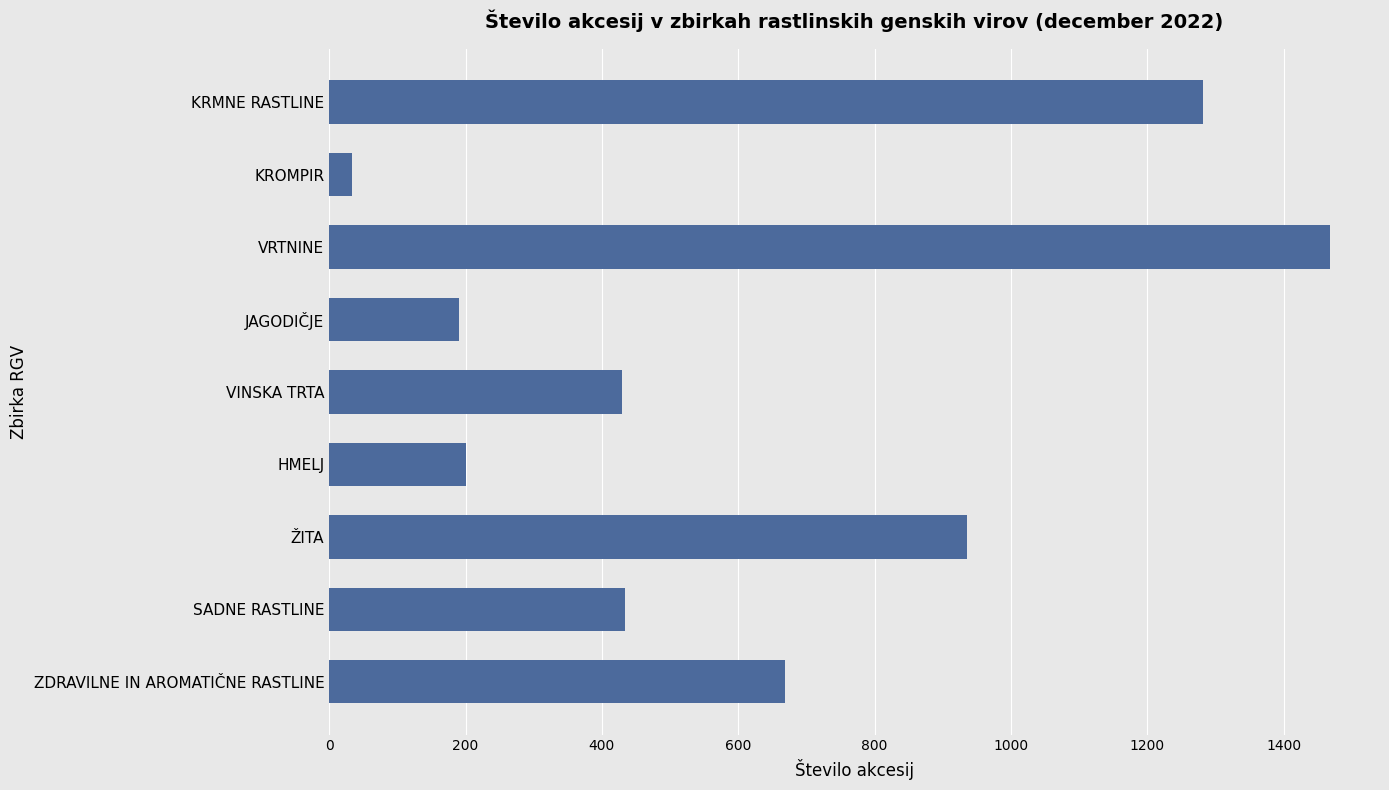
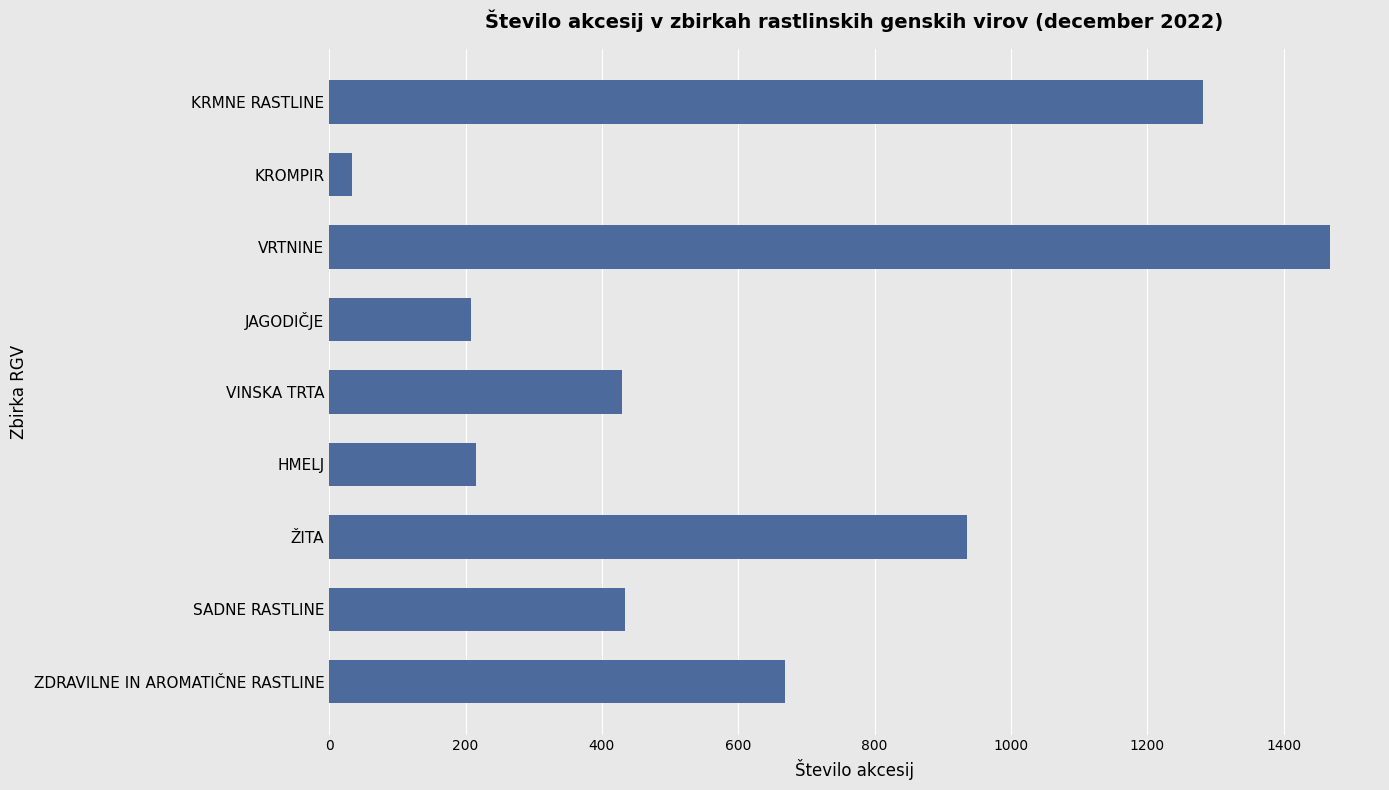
  {
    "KRMNE RASTLINE": 1280,
    "KROMPIR": 30,
    "VRTNINE": 1470,
-   "JAGODIČJE": 190,
+   "JAGODIČJE": 210,
    "VINSKA TRTA": 430,
-   "HMELJ": 200,
+   "HMELJ": 220,
    "ŽITA": 940,
    "SADNE RASTLINE": 430,
    "ZDRAVILNE IN AROMATIČNE RASTLINE": 670
  }
